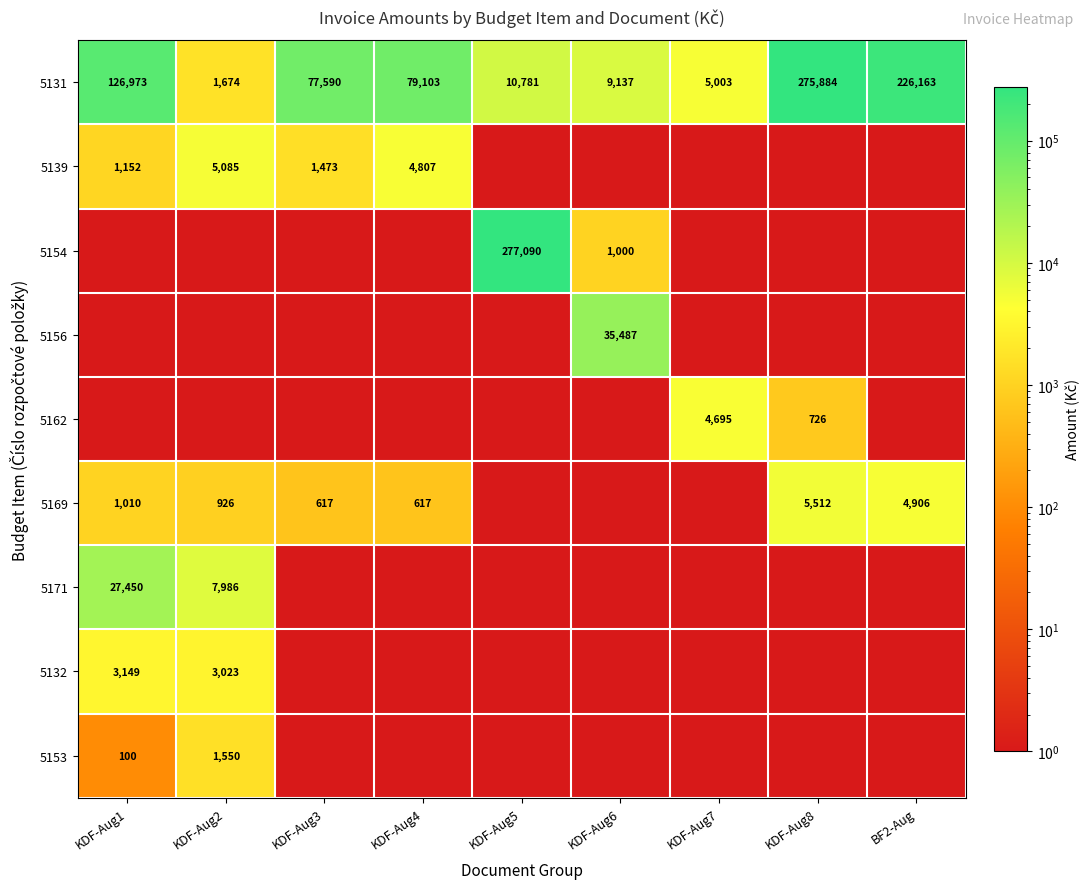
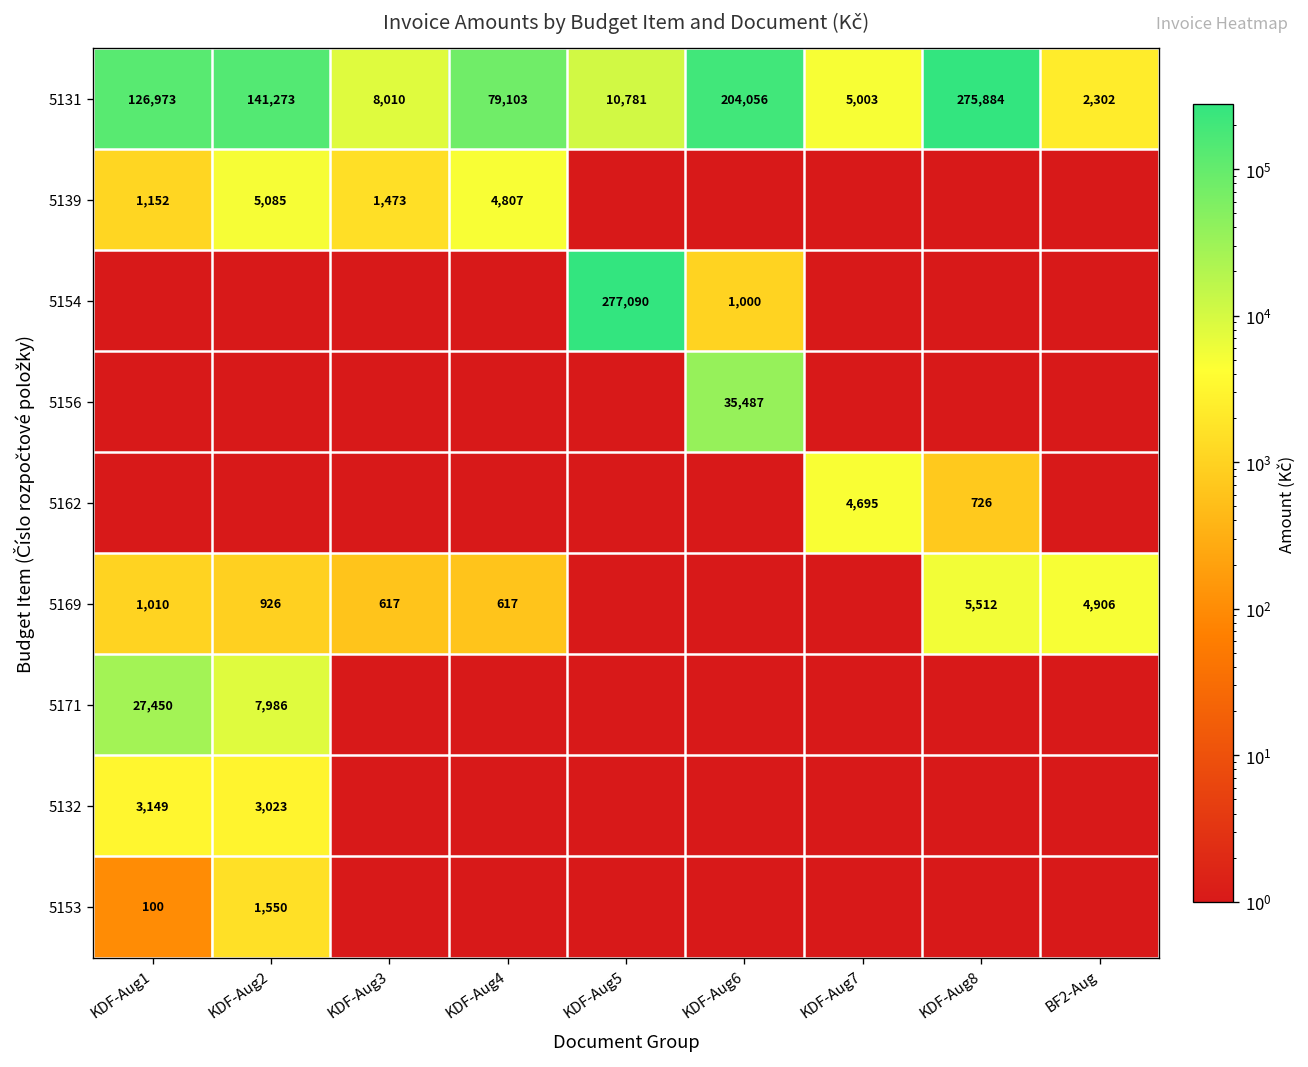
  {
    "5131": {
      "KDF-Aug1": "126,973",
-     "KDF-Aug2": "1,674",
-     "KDF-Aug3": "77,590",
+     "KDF-Aug2": "141,273",
+     "KDF-Aug3": "8,010",
      "KDF-Aug4": "79,103",
      "KDF-Aug5": "10,781",
-     "KDF-Aug6": "9,137",
+     "KDF-Aug6": "204,056",
      "KDF-Aug7": "5,003",
      "KDF-Aug8": "275,884",
-     "BF2-Aug": "226,163"
+     "BF2-Aug": "2,302"
    },
    "5139": {
      "KDF-Aug1": "1,152",
      "KDF-Aug2": "5,085",
      "KDF-Aug3": "1,473",
      "KDF-Aug4": "4,807"
    },
    "5154": {
      "KDF-Aug5": "277,090",
      "KDF-Aug6": "1,000"
    },
    "5156": {
      "KDF-Aug6": "35,487"
    },
    "5162": {
      "KDF-Aug7": "4,695",
      "KDF-Aug8": "726"
    },
    "5169": {
      "KDF-Aug1": "1,010",
      "KDF-Aug2": "926",
      "KDF-Aug3": "617",
      "KDF-Aug4": "617",
      "KDF-Aug8": "5,512",
      "BF2-Aug": "4,906"
    },
    "5171": {
      "KDF-Aug1": "27,450",
      "KDF-Aug2": "7,986"
    },
    "5132": {
      "KDF-Aug1": "3,149",
      "KDF-Aug2": "3,023"
    },
    "5153": {
      "KDF-Aug1": "100",
      "KDF-Aug2": "1,550"
    }
  }
